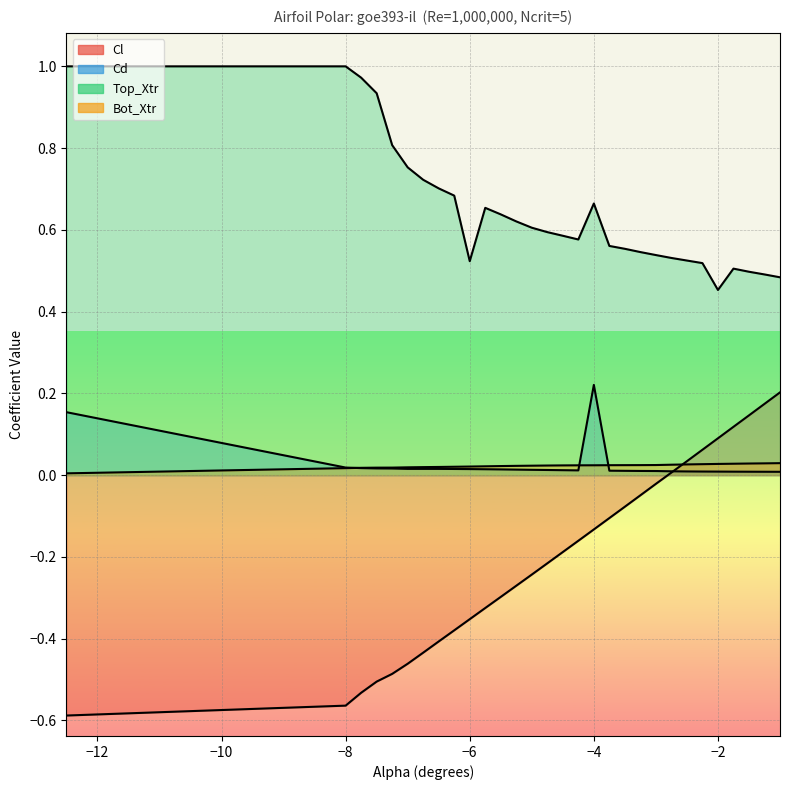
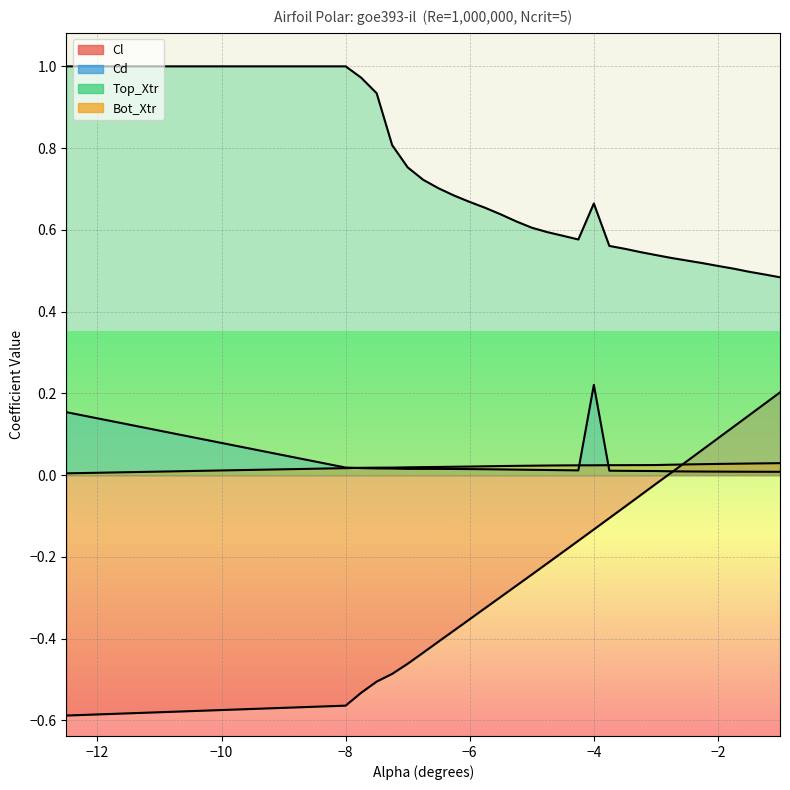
  {
    "Cd": {
      "−4": 0.22,
      "−2": 0.01
    },
    "Top_Xtr": {
      "−8": 1.00,
-     "−6": 0.52,
+     "−6": 0.67,
      "−4": 0.66,
-     "−2": 0.45
+     "−2": 0.51
    }
  }
